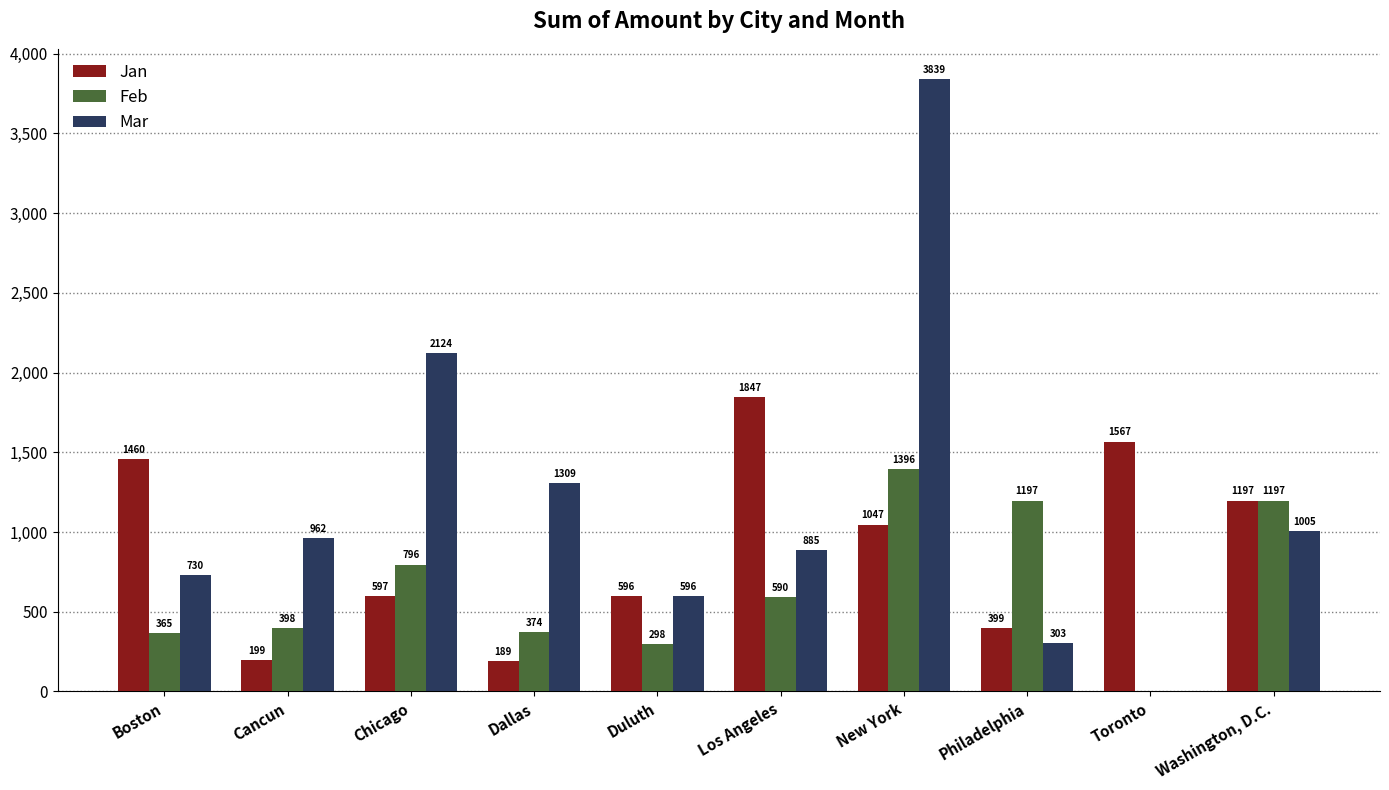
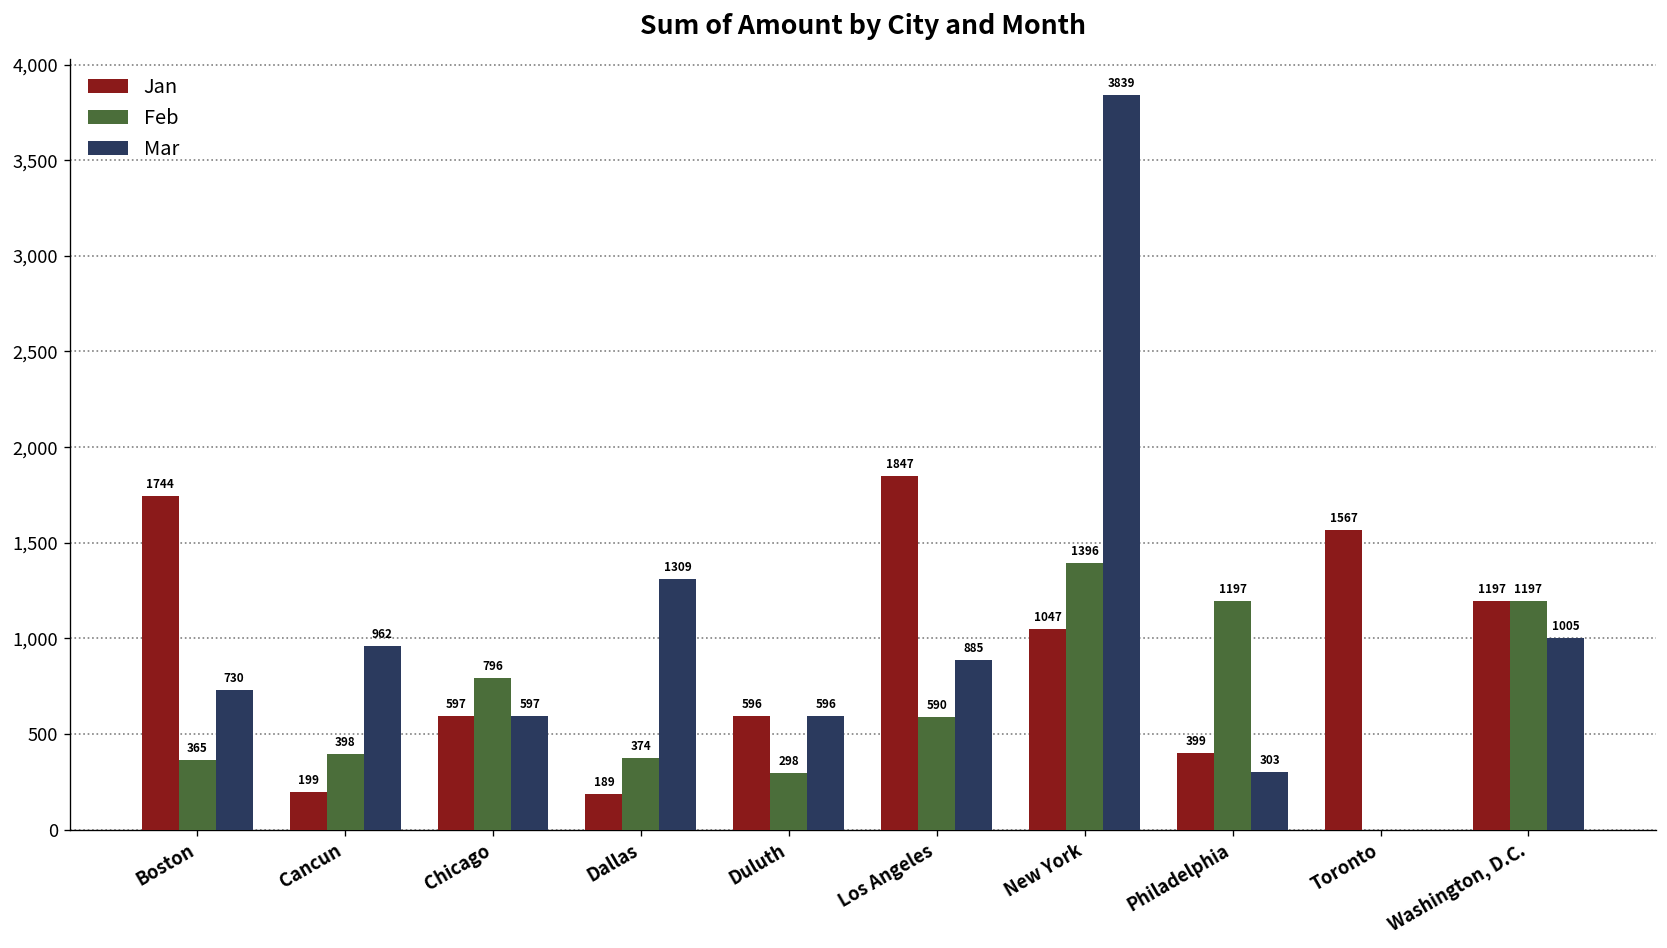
  {
    "Jan": {
-     "Boston": 1460,
+     "Boston": 1744,
      "Cancun": 199,
      "Chicago": 597,
      "Dallas": 189,
      "Duluth": 596,
      "Los Angeles": 1847,
      "New York": 1047,
      "Philadelphia": 399,
      "Toronto": 1567,
      "Washington, D.C.": 1197
    },
    "Feb": {
      "Boston": 365,
      "Cancun": 398,
      "Chicago": 796,
      "Dallas": 374,
      "Duluth": 298,
      "Los Angeles": 590,
      "New York": 1396,
      "Philadelphia": 1197,
      "Washington, D.C.": 1197
    },
    "Mar": {
      "Boston": 730,
      "Cancun": 962,
-     "Chicago": 2124,
+     "Chicago": 597,
      "Dallas": 1309,
      "Duluth": 596,
      "Los Angeles": 885,
      "New York": 3839,
      "Philadelphia": 303,
      "Washington, D.C.": 1005
    }
  }
